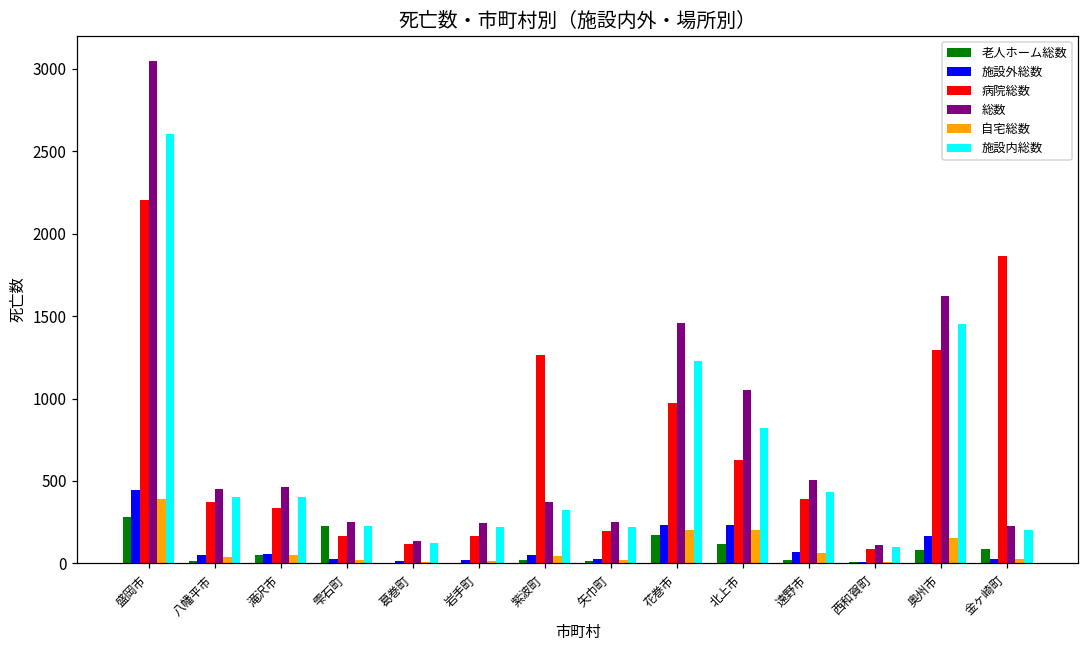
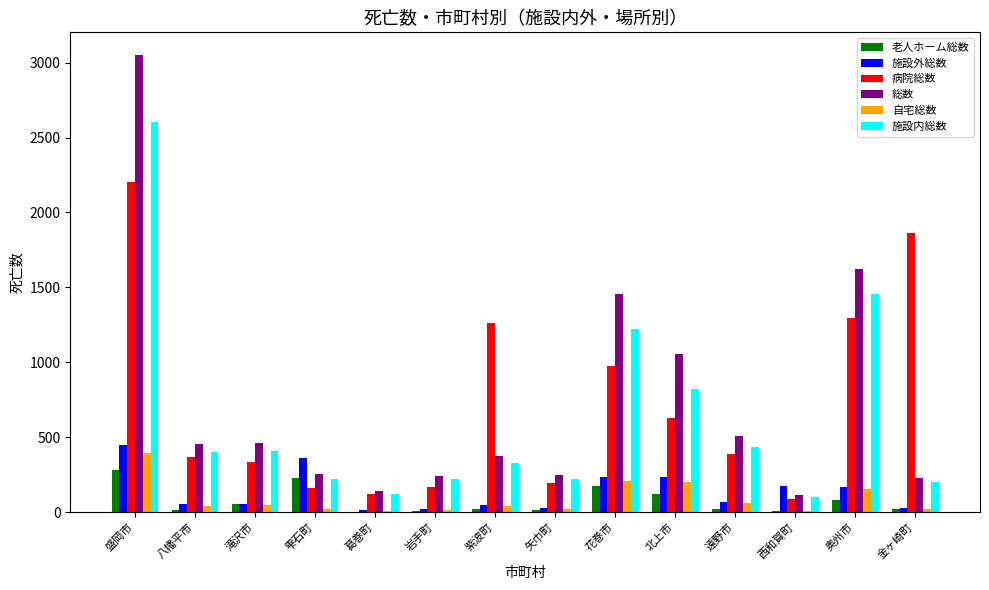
  {
    "老人ホーム総数": {
      "盛岡市": 280,
      "滝沢市": 50,
      "雫石町": 230,
      "葛巻町": 0,
      "紫波町": 20,
      "花巻市": 170,
      "北上市": 120,
      "遠野市": 20,
      "奥州市": 80,
-     "金ヶ崎町": 90
+     "金ヶ崎町": 20
    },
    "施設外総数": {
      "盛岡市": 450,
      "八幡平市": 50,
      "滝沢市": 60,
-     "雫石町": 30,
+     "雫石町": 360,
      "岩手町": 20,
      "紫波町": 50,
      "矢巾町": 30,
      "花巻市": 230,
      "北上市": 230,
      "遠野市": 70,
-     "西和賀町": 10,
+     "西和賀町": 170,
      "奥州市": 170,
      "金ヶ崎町": 30
    },
    "病院総数": {
      "盛岡市": 2200,
      "八幡平市": 370,
      "滝沢市": 330,
      "雫石町": 160,
      "葛巻町": 120,
      "岩手町": 170,
      "紫波町": 1260,
      "矢巾町": 200,
      "花巻市": 980,
      "北上市": 630,
      "遠野市": 390,
      "西和賀町": 90,
      "奥州市": 1290,
      "金ヶ崎町": 1870
    },
    "総数": {
      "盛岡市": 3050,
      "八幡平市": 450,
      "滝沢市": 460,
      "雫石町": 250,
      "葛巻町": 140,
      "岩手町": 240,
      "紫波町": 370,
      "矢巾町": 250,
      "花巻市": 1460,
      "北上市": 1050,
      "遠野市": 510,
      "西和賀町": 110,
      "奥州市": 1620,
      "金ヶ崎町": 230
    },
    "自宅総数": {
      "盛岡市": 390,
      "八幡平市": 40,
      "滝沢市": 50,
      "雫石町": 20,
      "紫波町": 40,
      "矢巾町": 20,
      "花巻市": 210,
      "北上市": 200,
      "遠野市": 60,
      "奥州市": 150,
      "金ヶ崎町": 20
    },
    "施設内総数": {
      "盛岡市": 2600,
      "八幡平市": 400,
      "滝沢市": 410,
      "雫石町": 220,
      "葛巻町": 120,
      "岩手町": 220,
      "紫波町": 330,
      "矢巾町": 220,
      "花巻市": 1230,
      "北上市": 820,
      "遠野市": 430,
      "西和賀町": 100,
      "奥州市": 1450,
      "金ヶ崎町": 200
    }
  }
